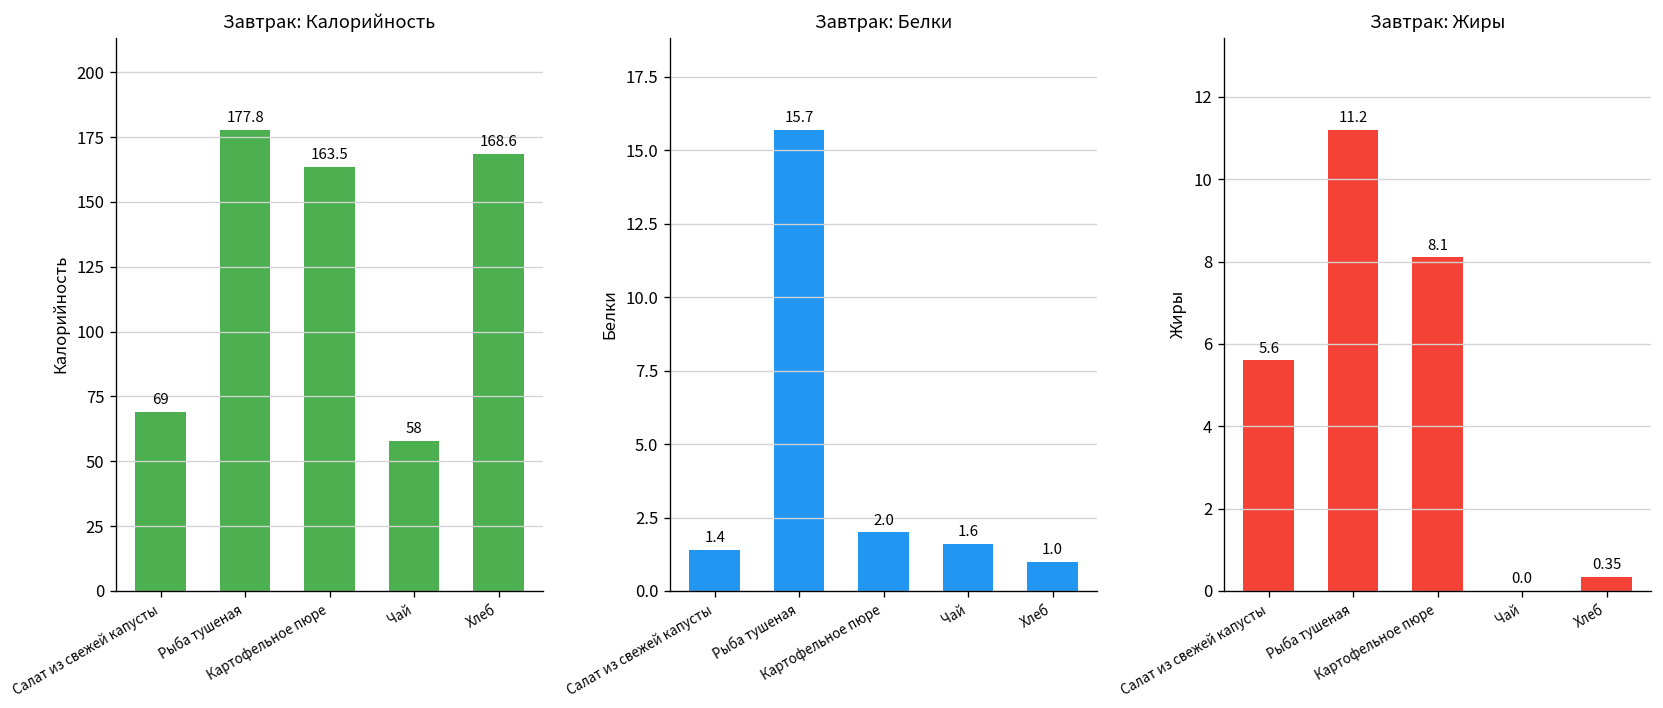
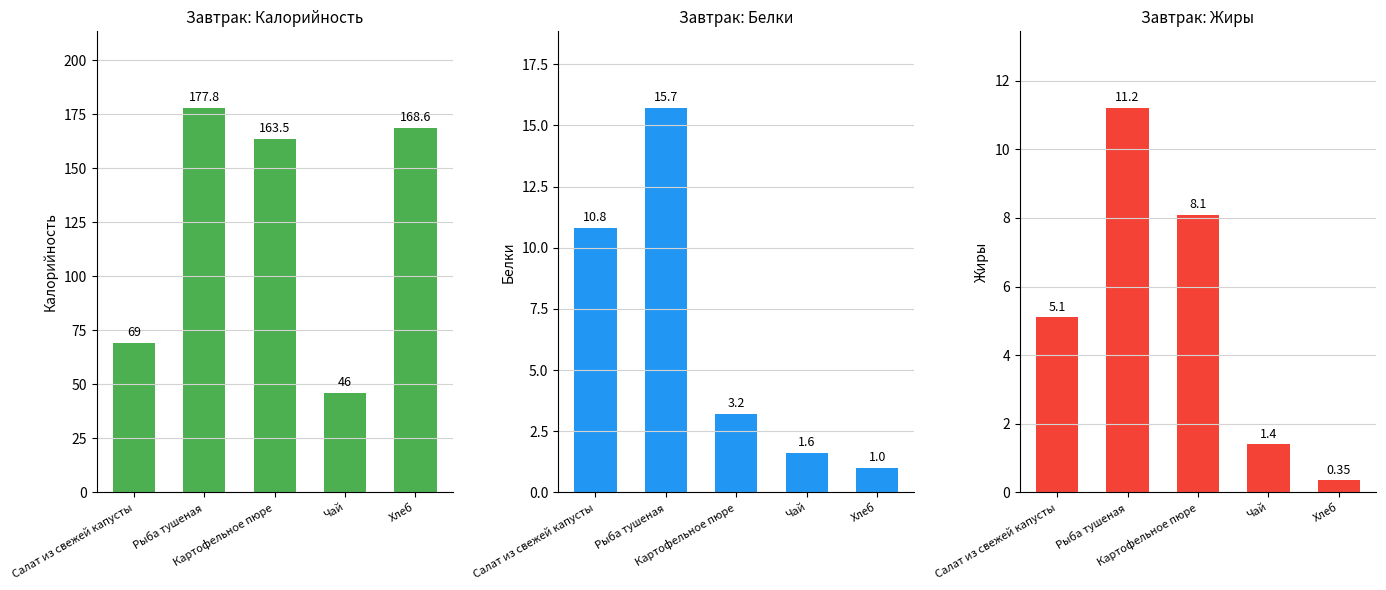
  {
    "Завтрак: Калорийность": {
      "Салат из свежей капусты": 69,
      "Рыба тушеная": 177.8,
      "Картофельное пюре": 163.5,
-     "Чай": 58,
+     "Чай": 46,
      "Хлеб": 168.6
    },
    "Завтрак: Белки": {
-     "Салат из свежей капусты": 1.4,
+     "Салат из свежей капусты": 10.8,
      "Рыба тушеная": 15.7,
-     "Картофельное пюре": 2.0,
+     "Картофельное пюре": 3.2,
      "Чай": 1.6,
      "Хлеб": 1.0
    },
    "Завтрак: Жиры": {
-     "Салат из свежей капусты": 5.6,
+     "Салат из свежей капусты": 5.1,
      "Рыба тушеная": 11.2,
      "Картофельное пюре": 8.1,
-     "Чай": 0.0,
+     "Чай": 1.4,
      "Хлеб": 0.35
    }
  }
